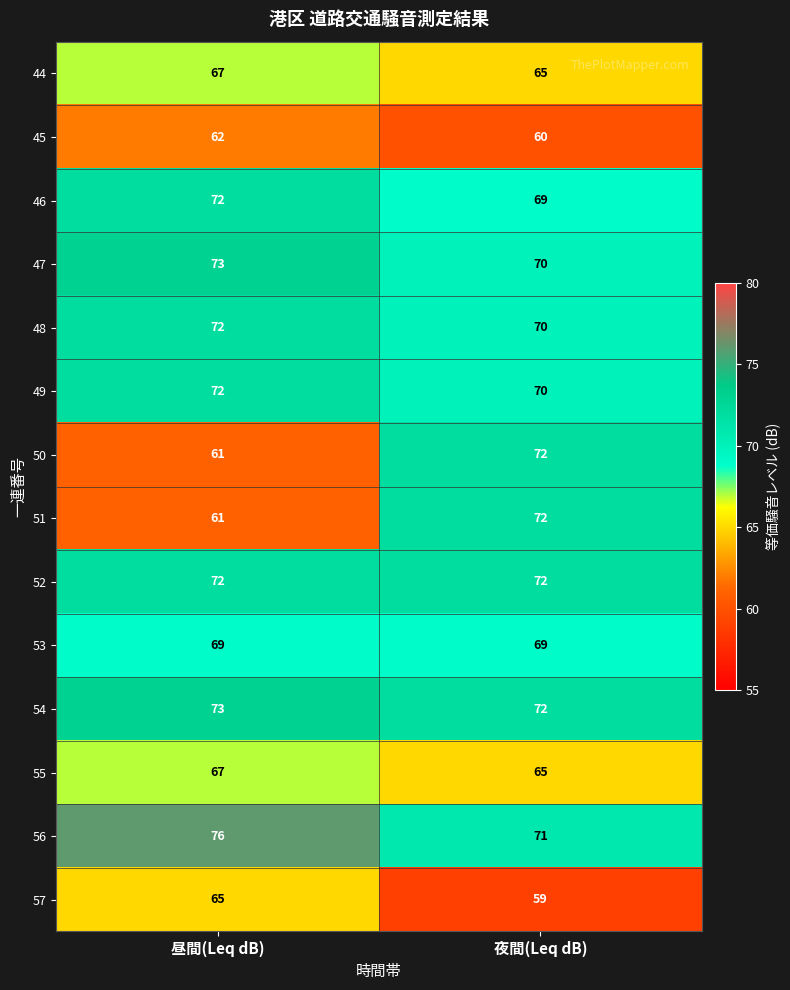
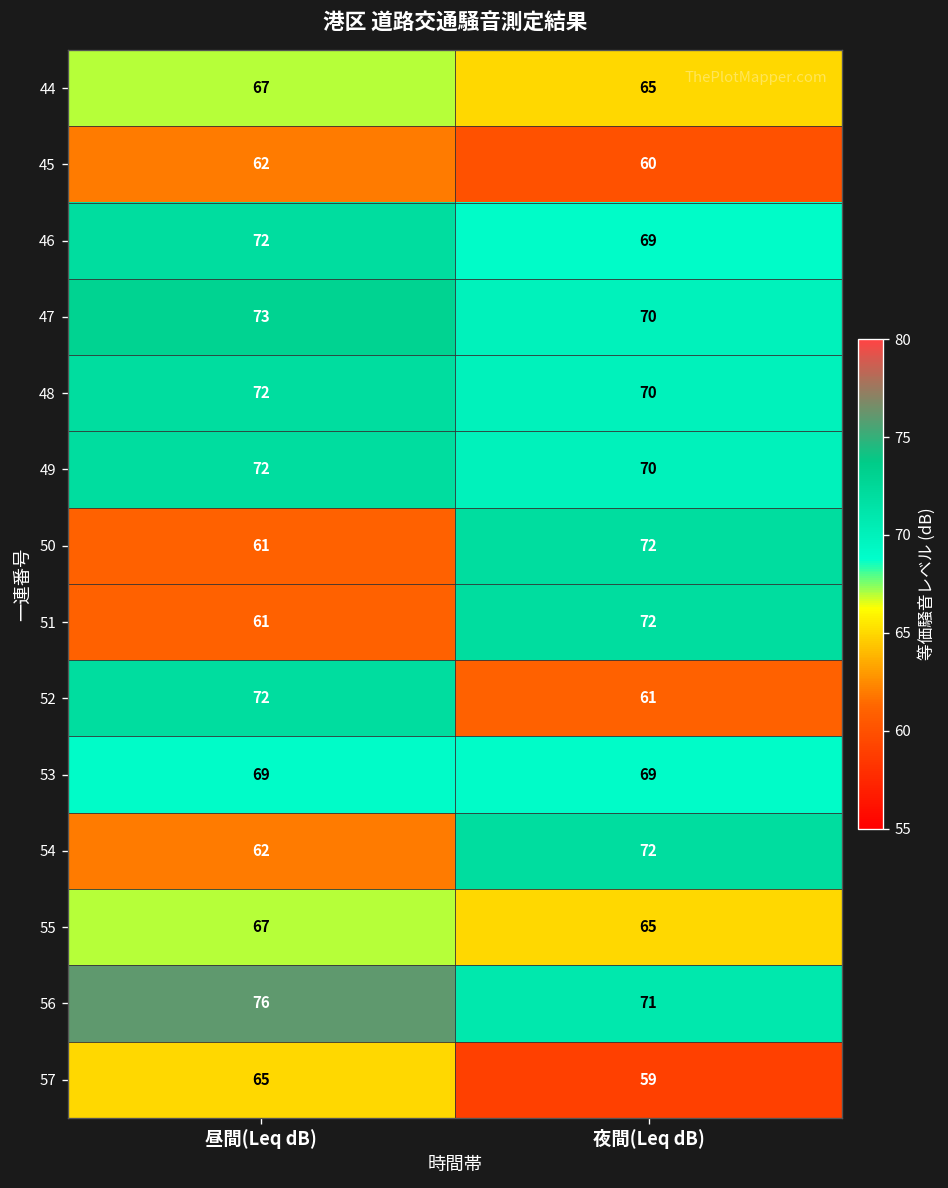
  {
    "44": {
      "昼間(Leq dB)": 67
    },
    "45": {
      "昼間(Leq dB)": 62,
      "夜間(Leq dB)": 60
    },
    "46": {
      "昼間(Leq dB)": 72,
      "夜間(Leq dB)": 69
    },
    "47": {
      "昼間(Leq dB)": 73,
      "夜間(Leq dB)": 70
    },
    "48": {
      "昼間(Leq dB)": 72,
      "夜間(Leq dB)": 70
    },
    "49": {
      "昼間(Leq dB)": 72,
      "夜間(Leq dB)": 70
    },
    "50": {
      "昼間(Leq dB)": 61,
      "夜間(Leq dB)": 72
    },
    "51": {
      "昼間(Leq dB)": 61,
      "夜間(Leq dB)": 72
    },
    "52": {
      "昼間(Leq dB)": 72,
-     "夜間(Leq dB)": 72
+     "夜間(Leq dB)": 61
    },
    "53": {
      "昼間(Leq dB)": 69,
      "夜間(Leq dB)": 69
    },
    "54": {
-     "昼間(Leq dB)": 73,
+     "昼間(Leq dB)": 62,
      "夜間(Leq dB)": 72
    },
    "55": {
      "昼間(Leq dB)": 67,
      "夜間(Leq dB)": 65
    },
    "56": {
      "昼間(Leq dB)": 76,
      "夜間(Leq dB)": 71
    },
    "57": {
      "昼間(Leq dB)": 65,
      "夜間(Leq dB)": 59
    }
  }
